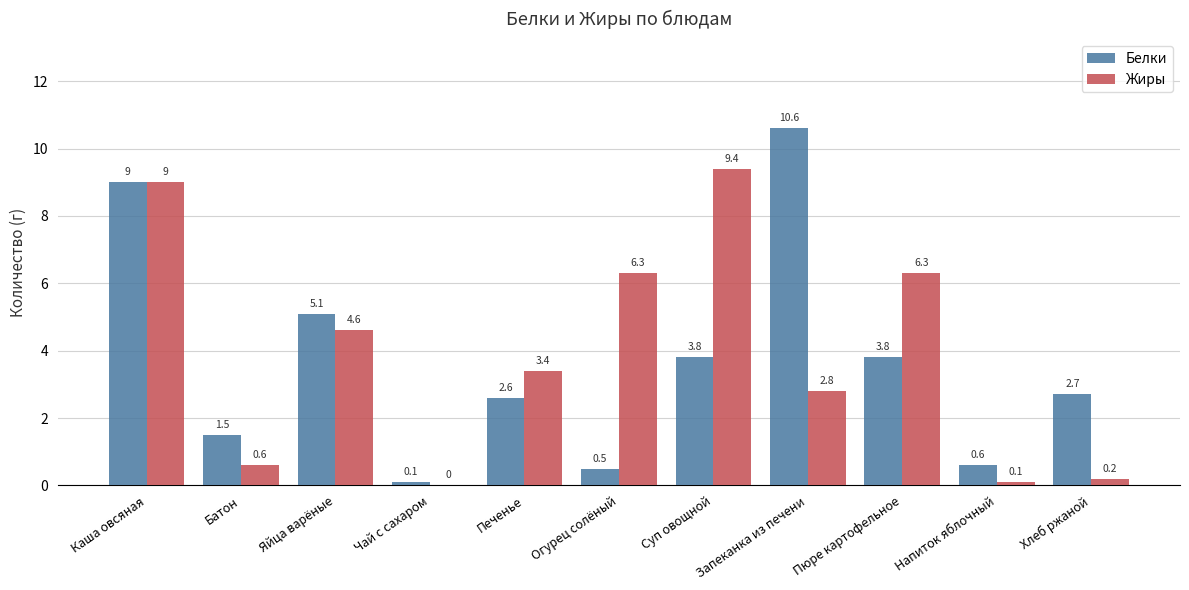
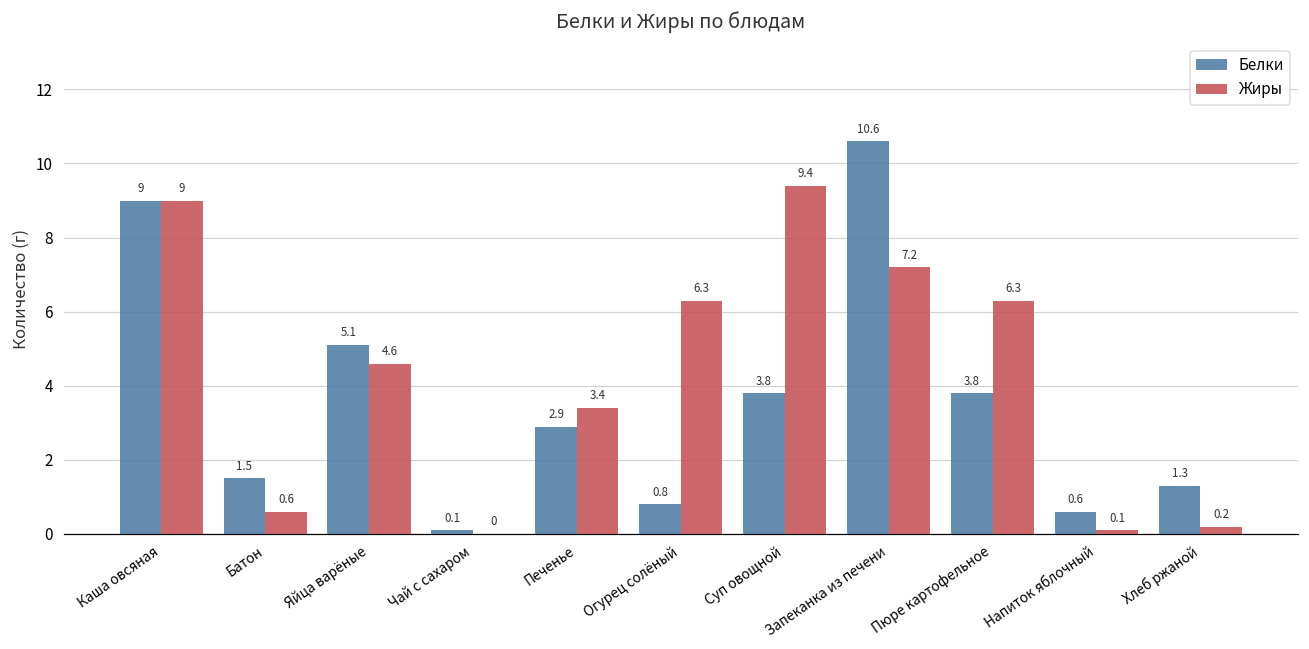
  {
    "Белки": {
      "Каша овсяная": 9,
      "Батон": 1.5,
      "Яйца варёные": 5.1,
      "Чай с сахаром": 0.1,
-     "Печенье": 2.6,
-     "Огурец солёный": 0.5,
+     "Печенье": 2.9,
+     "Огурец солёный": 0.8,
      "Суп овощной": 3.8,
      "Запеканка из печени": 10.6,
      "Пюре картофельное": 3.8,
      "Напиток яблочный": 0.6,
-     "Хлеб ржаной": 2.7
+     "Хлеб ржаной": 1.3
    },
    "Жиры": {
      "Каша овсяная": 9,
      "Батон": 0.6,
      "Яйца варёные": 4.6,
      "Чай с сахаром": 0,
      "Печенье": 3.4,
      "Огурец солёный": 6.3,
      "Суп овощной": 9.4,
-     "Запеканка из печени": 2.8,
+     "Запеканка из печени": 7.2,
      "Пюре картофельное": 6.3,
      "Напиток яблочный": 0.1,
      "Хлеб ржаной": 0.2
    }
  }
